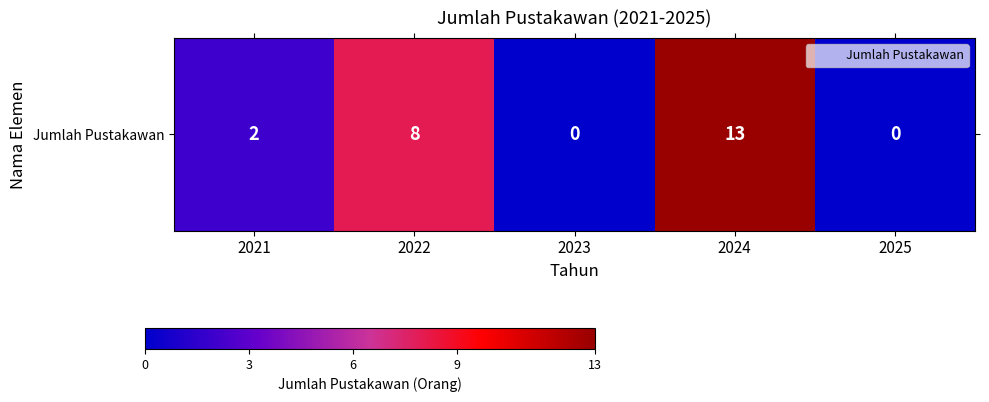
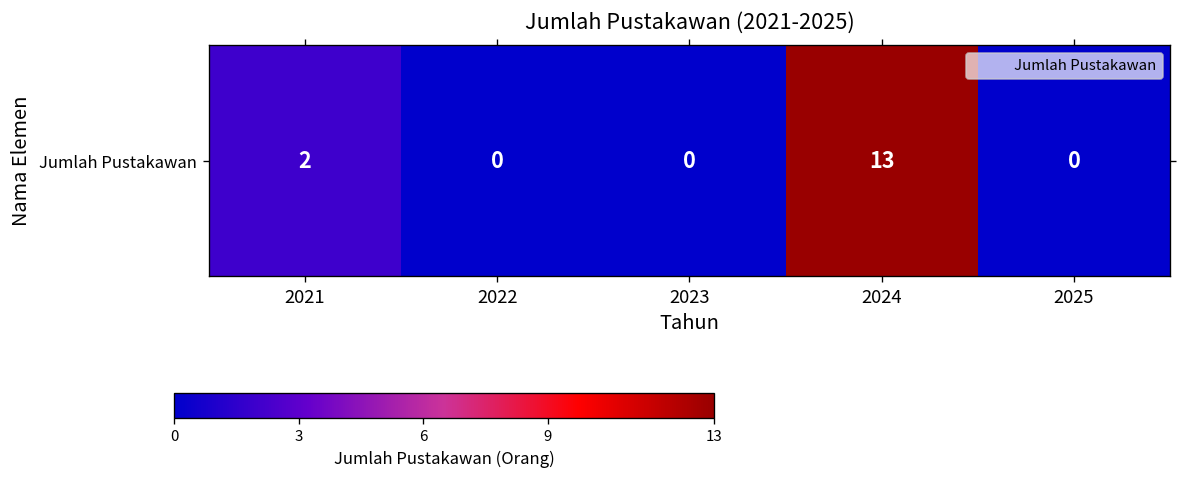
  {
    "Jumlah Pustakawan": {
      "2021": 2,
-     "2022": 8,
+     "2022": 0,
      "2023": 0,
      "2024": 13,
      "2025": 0
    }
  }
